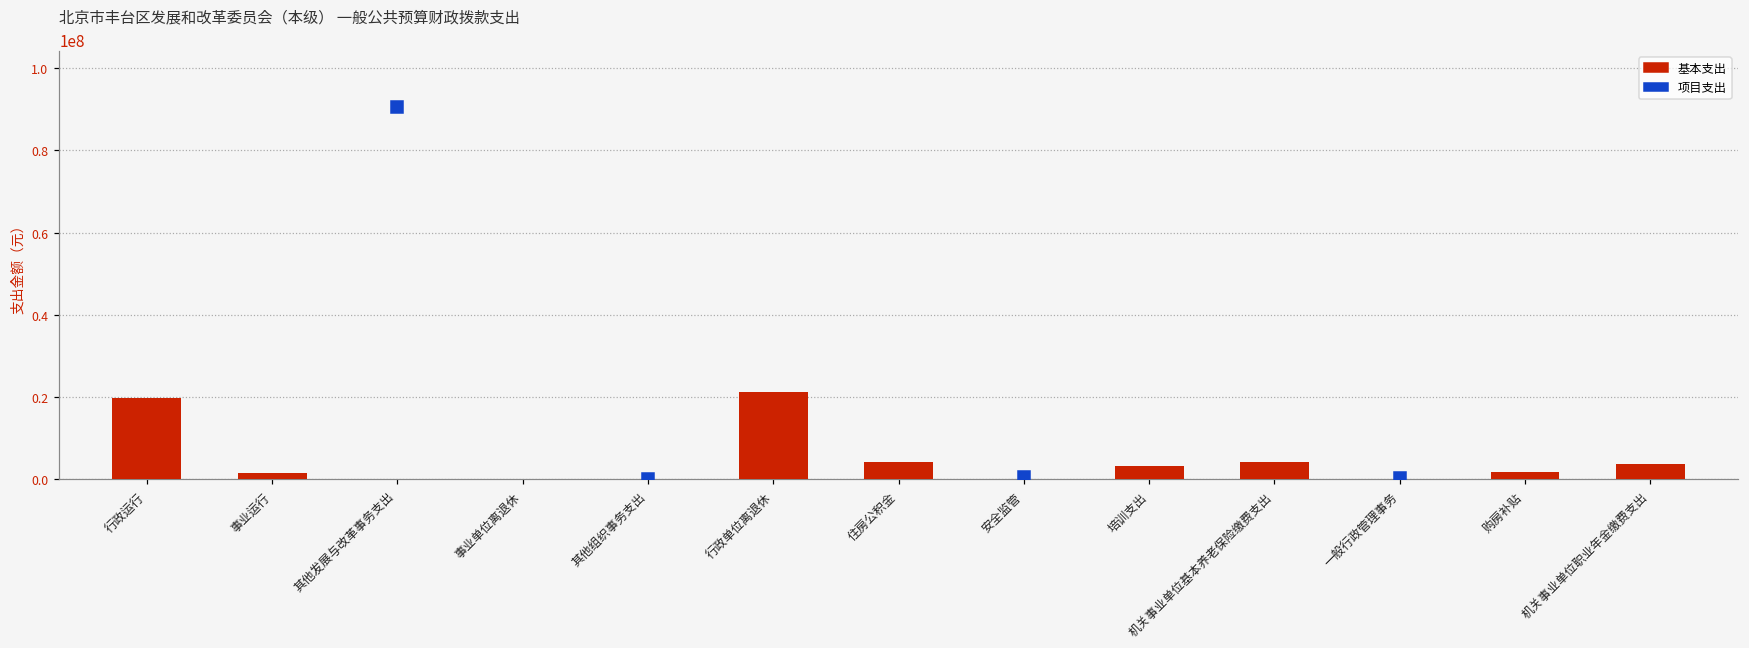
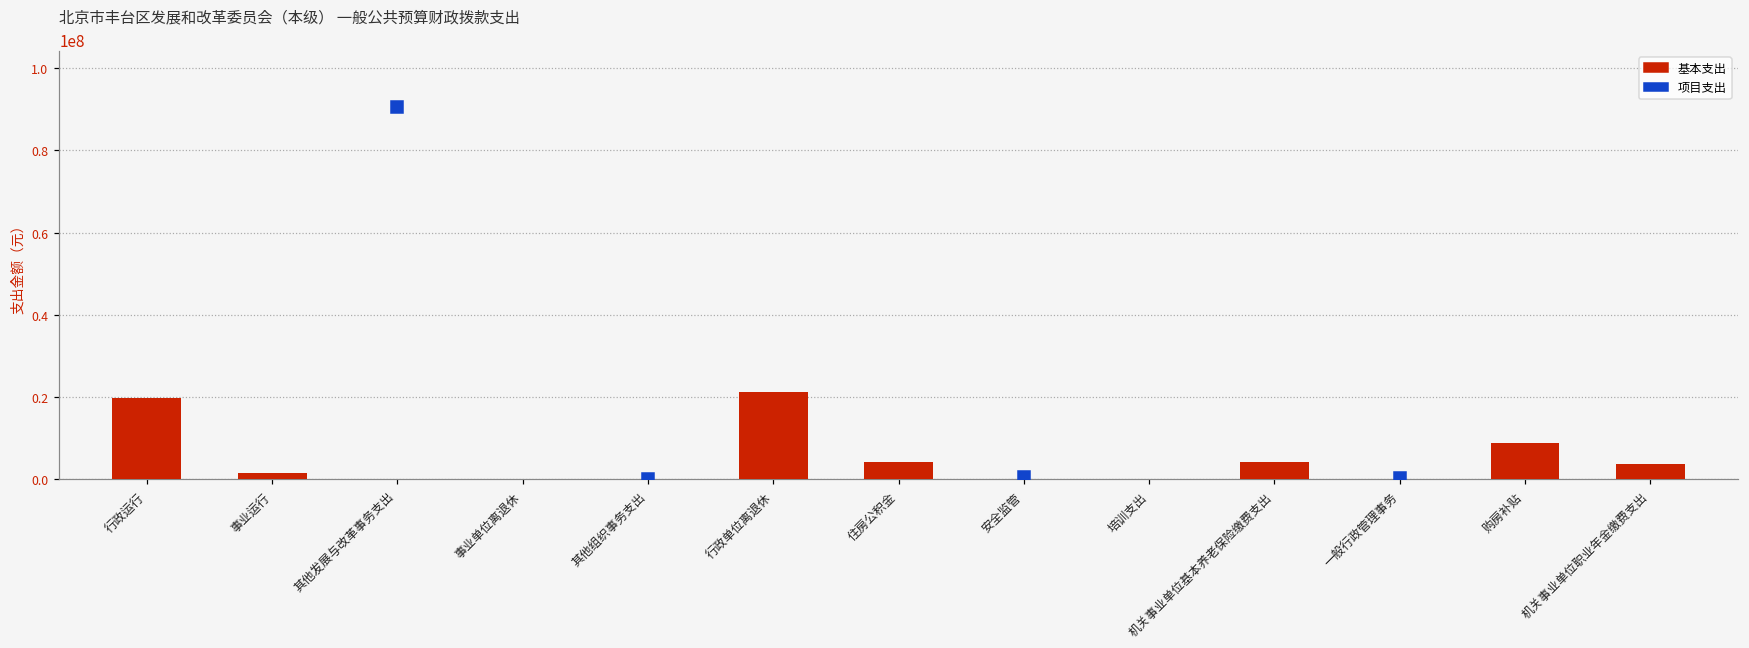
  {
    "基本支出": {
      "行政运行": 20000000,
      "事业运行": 1000000,
      "其他发展与改革事务支出": 0,
      "其他组织事务支出": 0,
      "行政单位离退休": 21000000,
      "住房公积金": 4000000,
      "安全监管": 0,
-     "培训支出": 3000000,
+     "培训支出": 0,
      "机关事业单位基本养老保险缴费支出": 4000000,
      "一般行政管理事务": 0,
-     "购房补贴": 2000000,
+     "购房补贴": 9000000,
      "机关事业单位职业年金缴费支出": 4000000
    }
  }
